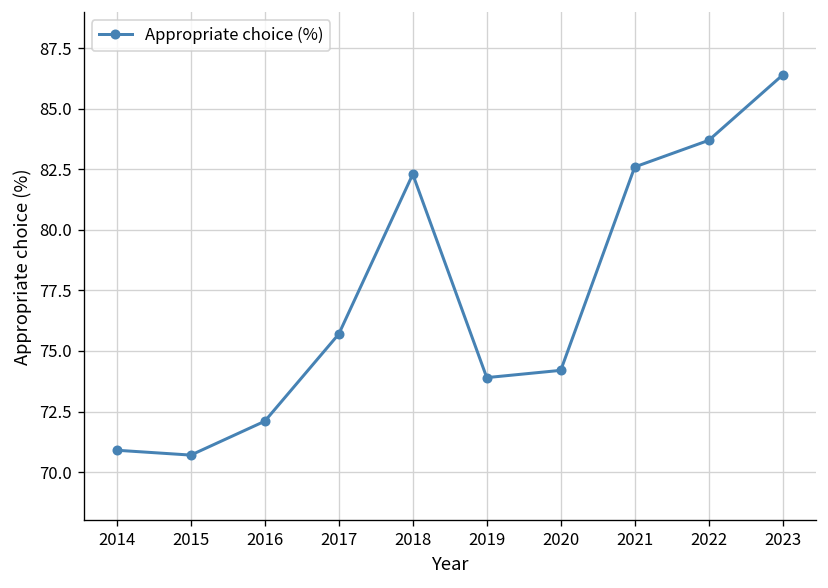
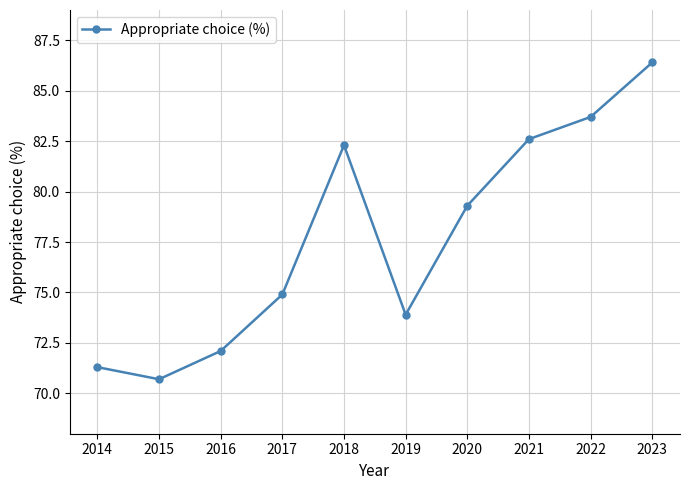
  {
-   "2014": 70.9,
+   "2014": 71.3,
    "2015": 70.7,
    "2016": 72.1,
-   "2017": 75.7,
+   "2017": 74.9,
    "2018": 82.3,
    "2019": 73.9,
-   "2020": 74.2,
+   "2020": 79.3,
    "2021": 82.6,
    "2022": 83.7,
    "2023": 86.4
  }
